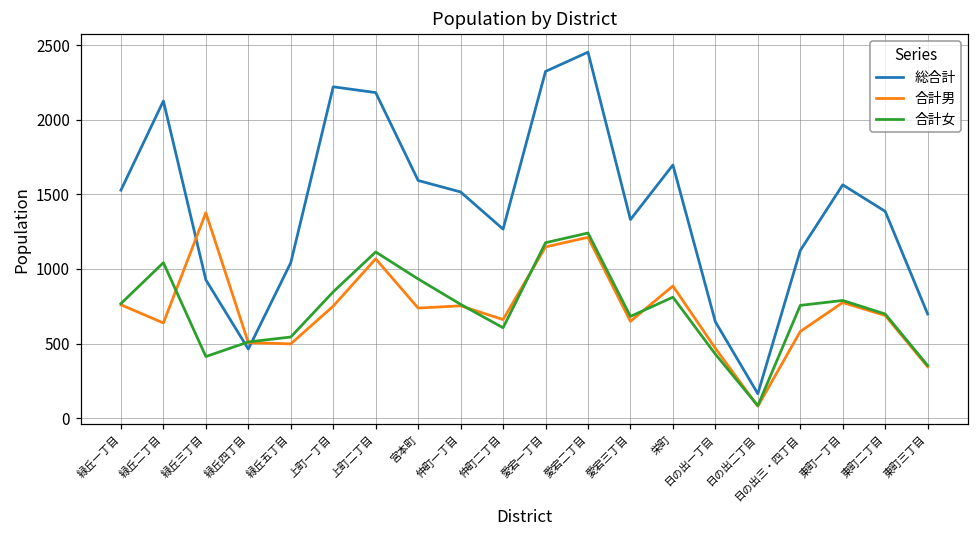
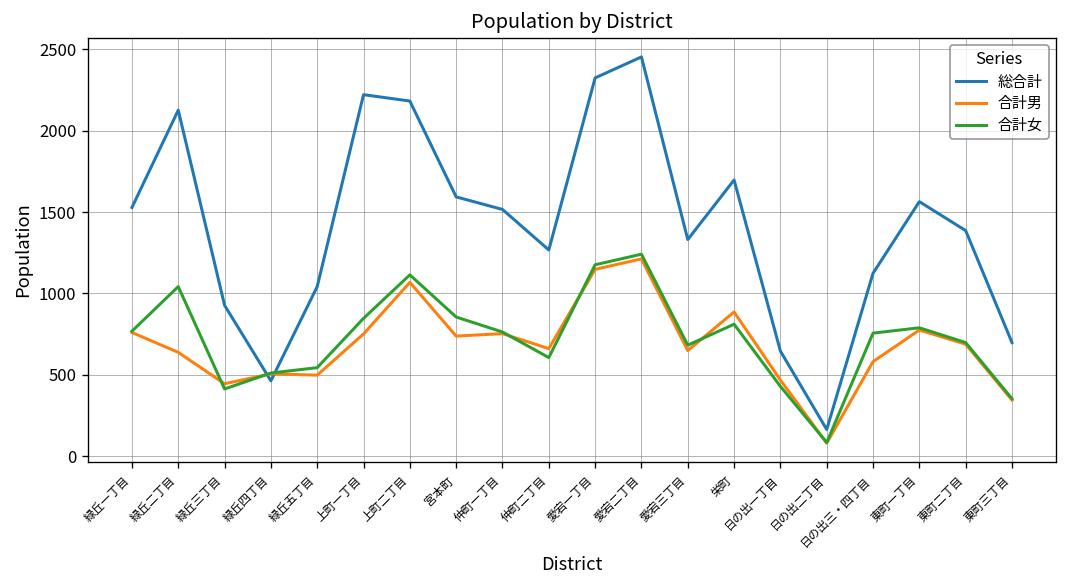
  {
    "総合計": {
      "緑丘一丁目": 1530,
      "緑丘二丁目": 2130,
      "緑丘三丁目": 930,
      "緑丘四丁目": 460,
      "緑丘五丁目": 1040,
      "上町一丁目": 2220,
      "上町二丁目": 2180,
      "宮本町": 1590,
      "仲町一丁目": 1520,
      "仲町二丁目": 1270,
      "愛宕一丁目": 2320,
      "愛宕二丁目": 2450,
      "愛宕三丁目": 1330,
      "栄町": 1700,
      "日の出一丁目": 650,
      "日の出二丁目": 160,
      "日の出三・四丁目": 1120,
      "東町一丁目": 1560,
      "東町二丁目": 1390,
      "東町三丁目": 700
    },
    "合計男": {
      "緑丘二丁目": 640,
-     "緑丘三丁目": 1380,
+     "緑丘三丁目": 450,
      "緑丘五丁目": 500,
      "上町一丁目": 750,
      "上町二丁目": 1070,
      "宮本町": 740,
      "仲町二丁目": 660,
      "愛宕一丁目": 1150,
      "愛宕二丁目": 1210,
      "愛宕三丁目": 650,
      "栄町": 890,
      "日の出一丁目": 470,
      "日の出三・四丁目": 580
    },
    "合計女": {
      "緑丘二丁目": 1040,
      "緑丘三丁目": 410,
      "緑丘五丁目": 540,
      "上町一丁目": 850,
      "上町二丁目": 1110,
-     "宮本町": 930,
+     "宮本町": 860,
      "仲町二丁目": 610,
      "愛宕一丁目": 1180,
      "愛宕二丁目": 1240,
      "愛宕三丁目": 680,
      "栄町": 810,
      "日の出一丁目": 430,
      "日の出三・四丁目": 760
    }
  }
